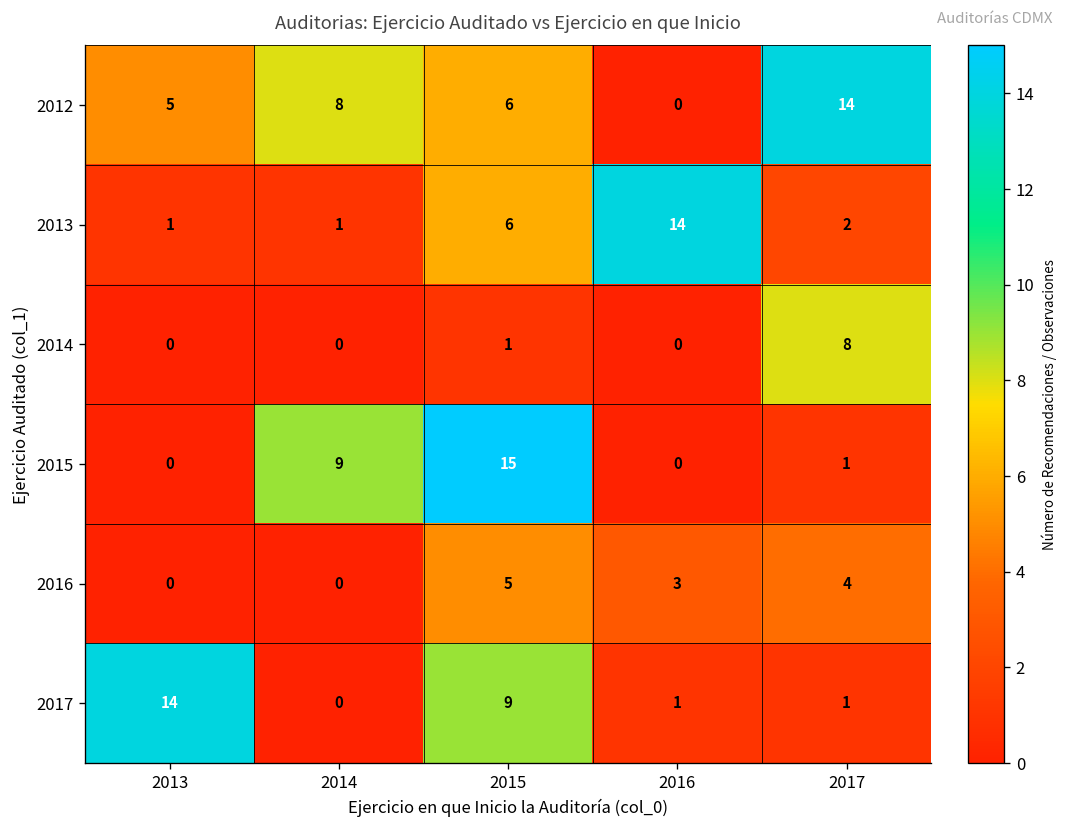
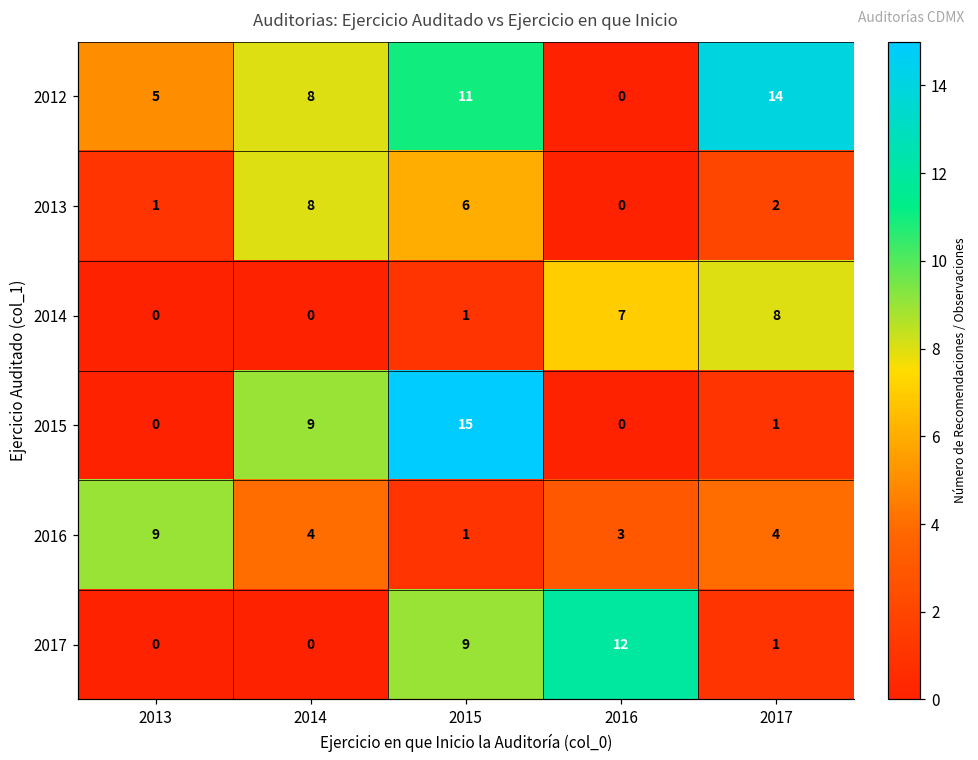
  {
    "2012": {
      "2013": 5,
      "2014": 8,
-     "2015": 6,
+     "2015": 11,
      "2016": 0,
      "2017": 14
    },
    "2013": {
      "2013": 1,
-     "2014": 1,
+     "2014": 8,
      "2015": 6,
-     "2016": 14,
+     "2016": 0,
      "2017": 2
    },
    "2014": {
      "2013": 0,
      "2014": 0,
      "2015": 1,
-     "2016": 0,
+     "2016": 7,
      "2017": 8
    },
    "2015": {
      "2013": 0,
      "2014": 9,
      "2015": 15,
      "2016": 0,
      "2017": 1
    },
    "2016": {
-     "2013": 0,
-     "2014": 0,
-     "2015": 5,
+     "2013": 9,
+     "2014": 4,
+     "2015": 1,
      "2016": 3,
      "2017": 4
    },
    "2017": {
-     "2013": 14,
+     "2013": 0,
      "2014": 0,
      "2015": 9,
-     "2016": 1,
+     "2016": 12,
      "2017": 1
    }
  }
